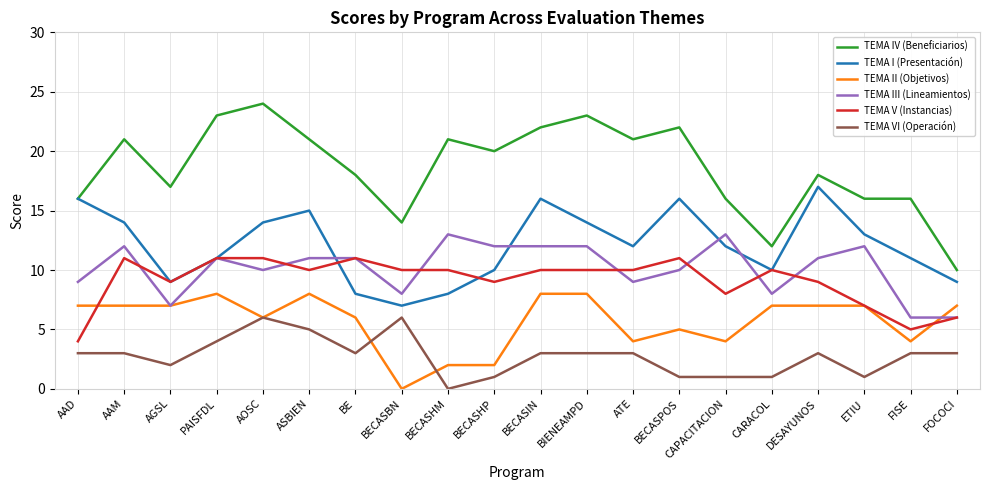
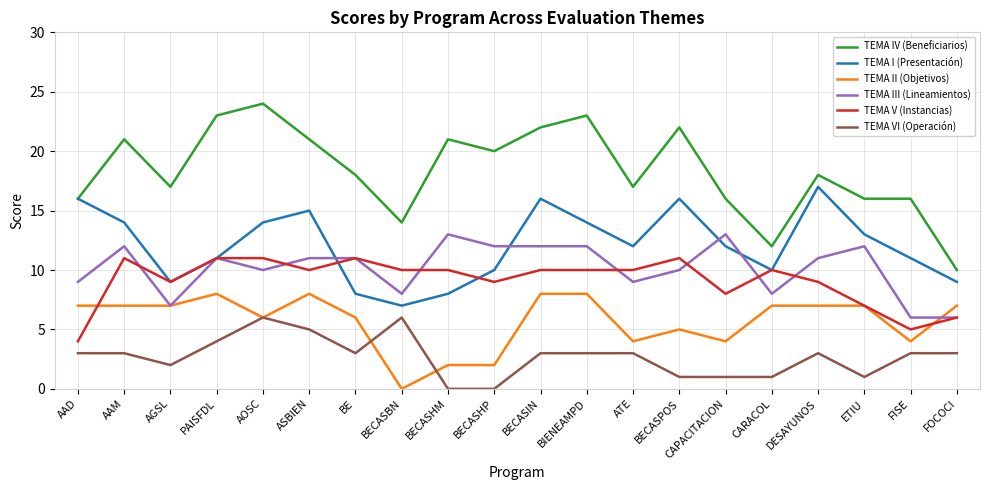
  {
    "TEMA IV (Beneficiarios)": {
      "AAM": 21,
      "AGSL": 17,
      "PAISFDL": 23,
      "AOSC": 24,
      "ASBIEN": 21,
      "BE": 18,
      "BECASBN": 14,
      "BECASHM": 21,
      "BECASHP": 20,
      "BECASIN": 22,
      "BIENEAMPD": 23,
-     "ATE": 21,
+     "ATE": 17,
      "BECASPOS": 22,
      "CAPACITACION": 16,
      "CARACOL": 12,
      "DESAYUNOS": 18,
      "ETIU": 16,
      "FISE": 16,
      "FOCOCI": 10
    },
    "TEMA I (Presentación)": {
      "AAM": 14,
      "AOSC": 14,
      "ASBIEN": 15,
      "BE": 8,
      "BECASBN": 7,
      "BECASHM": 8,
      "BECASHP": 10,
      "BECASIN": 16,
      "BIENEAMPD": 14,
      "ATE": 12,
      "BECASPOS": 16,
      "CAPACITACION": 12,
      "DESAYUNOS": 17,
      "ETIU": 13,
      "FISE": 11,
      "FOCOCI": 9
    },
    "TEMA II (Objetivos)": {
      "AAD": 7,
      "AAM": 7,
      "PAISFDL": 8,
      "ASBIEN": 8,
      "BE": 6,
      "BECASBN": 0,
      "BECASHM": 2,
      "BECASHP": 2,
      "BECASIN": 8,
      "BIENEAMPD": 8,
      "ATE": 4,
      "BECASPOS": 5,
      "CAPACITACION": 4,
      "CARACOL": 7,
      "DESAYUNOS": 7,
      "FISE": 4,
      "FOCOCI": 7
    },
    "TEMA III (Lineamientos)": {
      "AAD": 9,
      "AAM": 12,
      "AOSC": 10,
      "ASBIEN": 11,
      "BECASBN": 8,
      "BECASHM": 13,
      "BECASHP": 12,
      "BECASIN": 12,
      "BIENEAMPD": 12,
      "ATE": 9,
      "BECASPOS": 10,
      "CAPACITACION": 13,
      "CARACOL": 8,
      "DESAYUNOS": 11,
      "ETIU": 12,
      "FISE": 6
    },
    "TEMA V (Instancias)": {
      "AAD": 4,
      "AAM": 11,
      "AOSC": 11,
      "ASBIEN": 10,
      "BECASBN": 10,
      "BECASHM": 10,
      "BECASHP": 9,
      "BECASIN": 10,
      "BIENEAMPD": 10,
      "ATE": 10,
      "BECASPOS": 11,
      "CAPACITACION": 8,
      "DESAYUNOS": 9,
      "FISE": 5
    },
    "TEMA VI (Operación)": {
      "AAD": 3,
      "AAM": 3,
      "AGSL": 2,
      "PAISFDL": 4,
      "ASBIEN": 5,
      "BE": 3,
      "BECASBN": 6,
      "BECASHM": 0,
-     "BECASHP": 1,
+     "BECASHP": 0,
      "BECASIN": 3,
      "BIENEAMPD": 3,
      "ATE": 3,
      "BECASPOS": 1,
      "CAPACITACION": 1,
      "CARACOL": 1,
      "DESAYUNOS": 3,
      "ETIU": 1,
      "FISE": 3,
      "FOCOCI": 3
    }
  }
